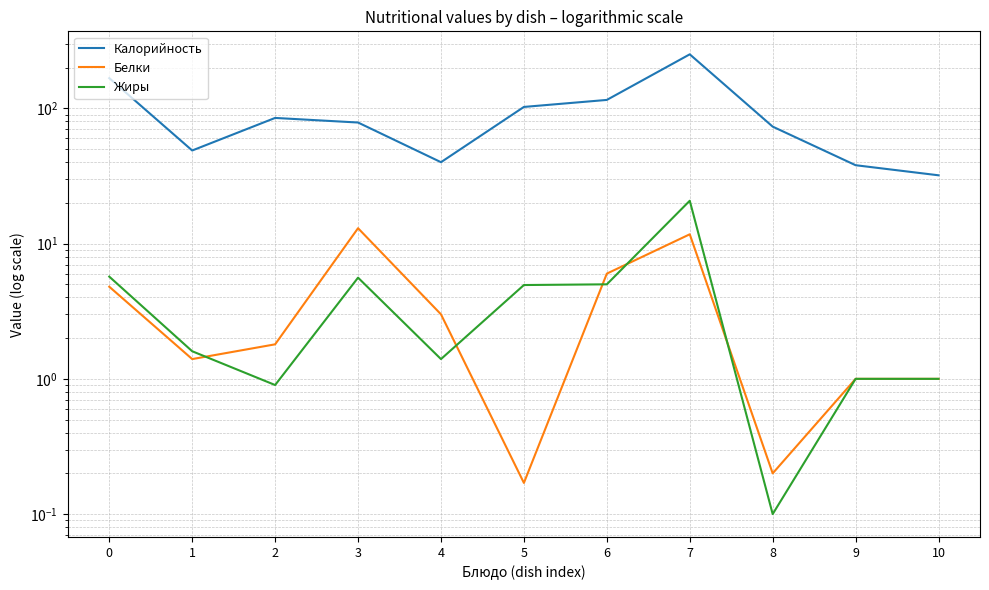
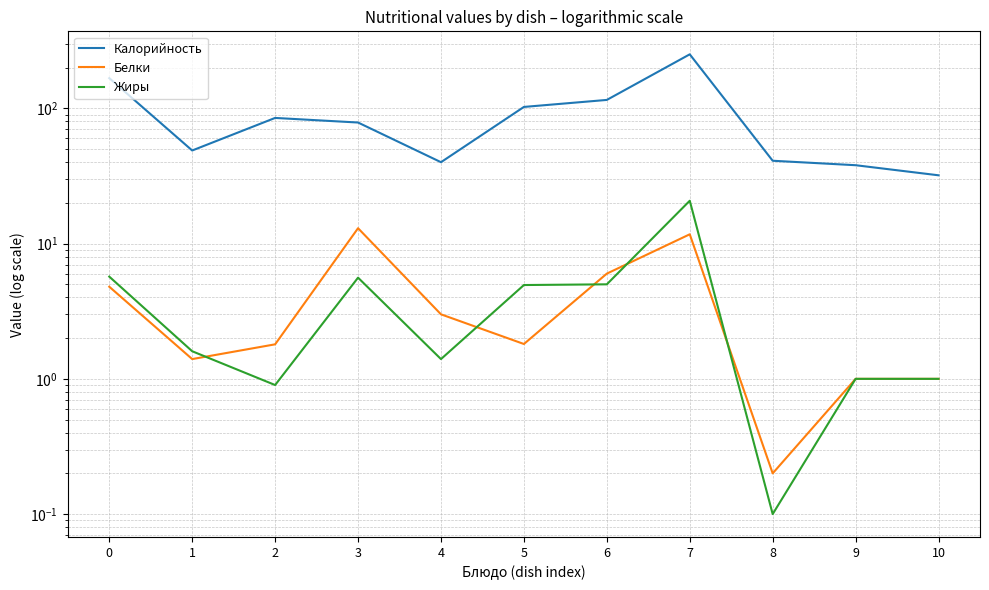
  {
    "Калорийность": {
      "1": 49,
      "2": 90,
      "3": 80,
      "4": 40,
      "5": 100,
      "6": 120,
      "7": 250,
-     "8": 70,
+     "8": 41,
      "9": 38,
      "10": 32
    },
    "Белки": {
      "0": 4.8,
      "1": 1.4,
      "2": 1.8,
      "3": 13,
      "4": 3.0,
-     "5": 0.17,
+     "5": 1.8,
      "6": 6,
      "7": 12,
      "8": 0.20
    },
    "Жиры": {
      "0": 5.7,
      "1": 1.6,
      "2": 0.9,
      "3": 5.6,
      "4": 1.4,
      "5": 4.9,
      "6": 5.0,
      "7": 21,
      "8": 0.10
    }
  }
